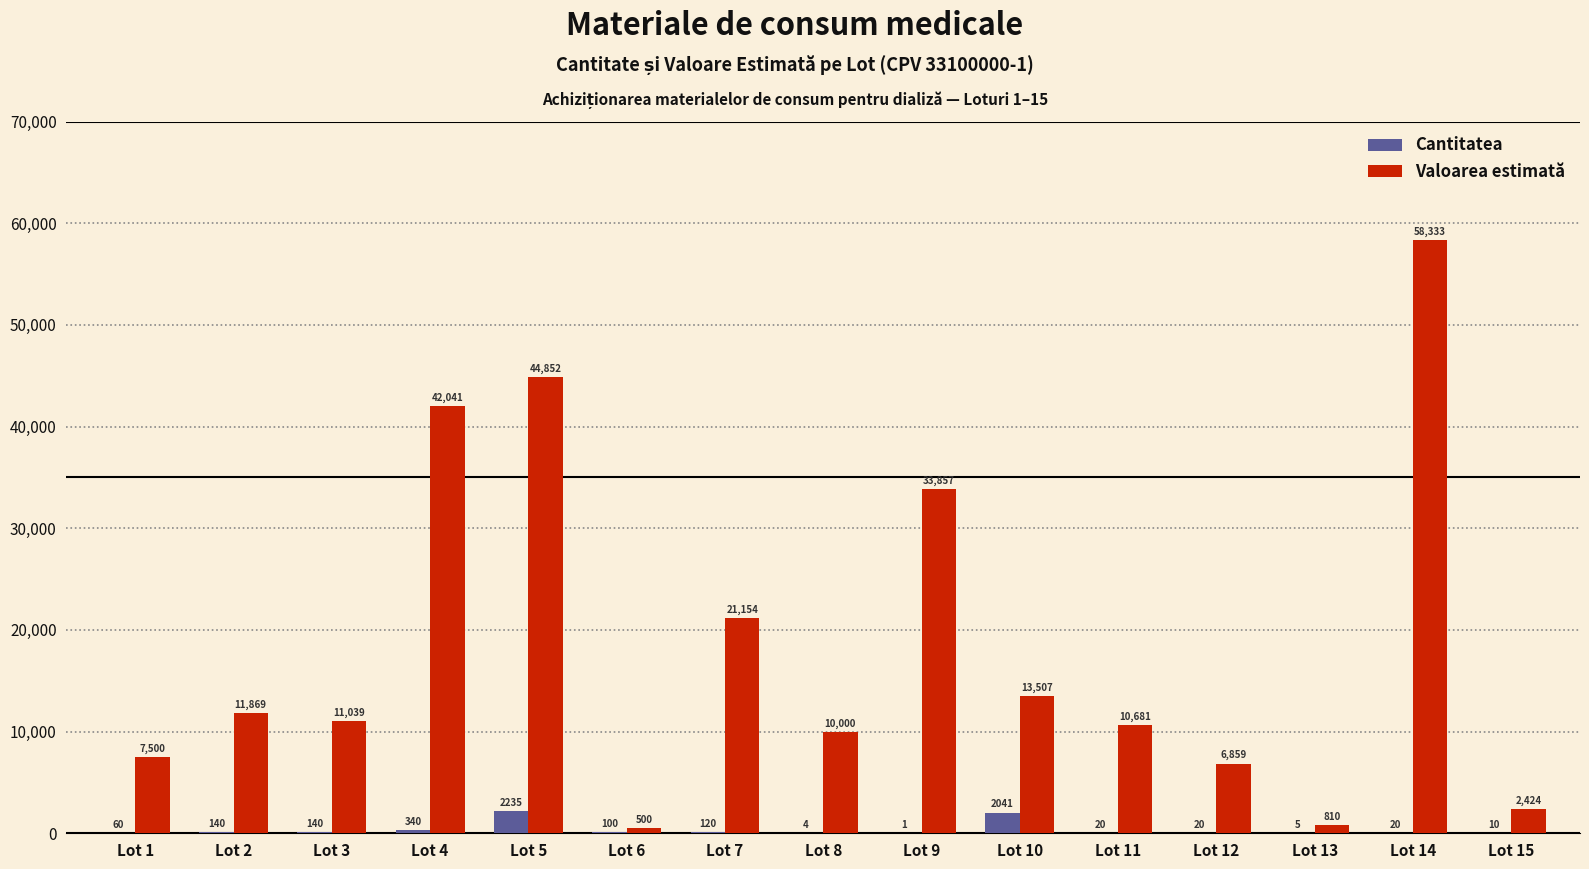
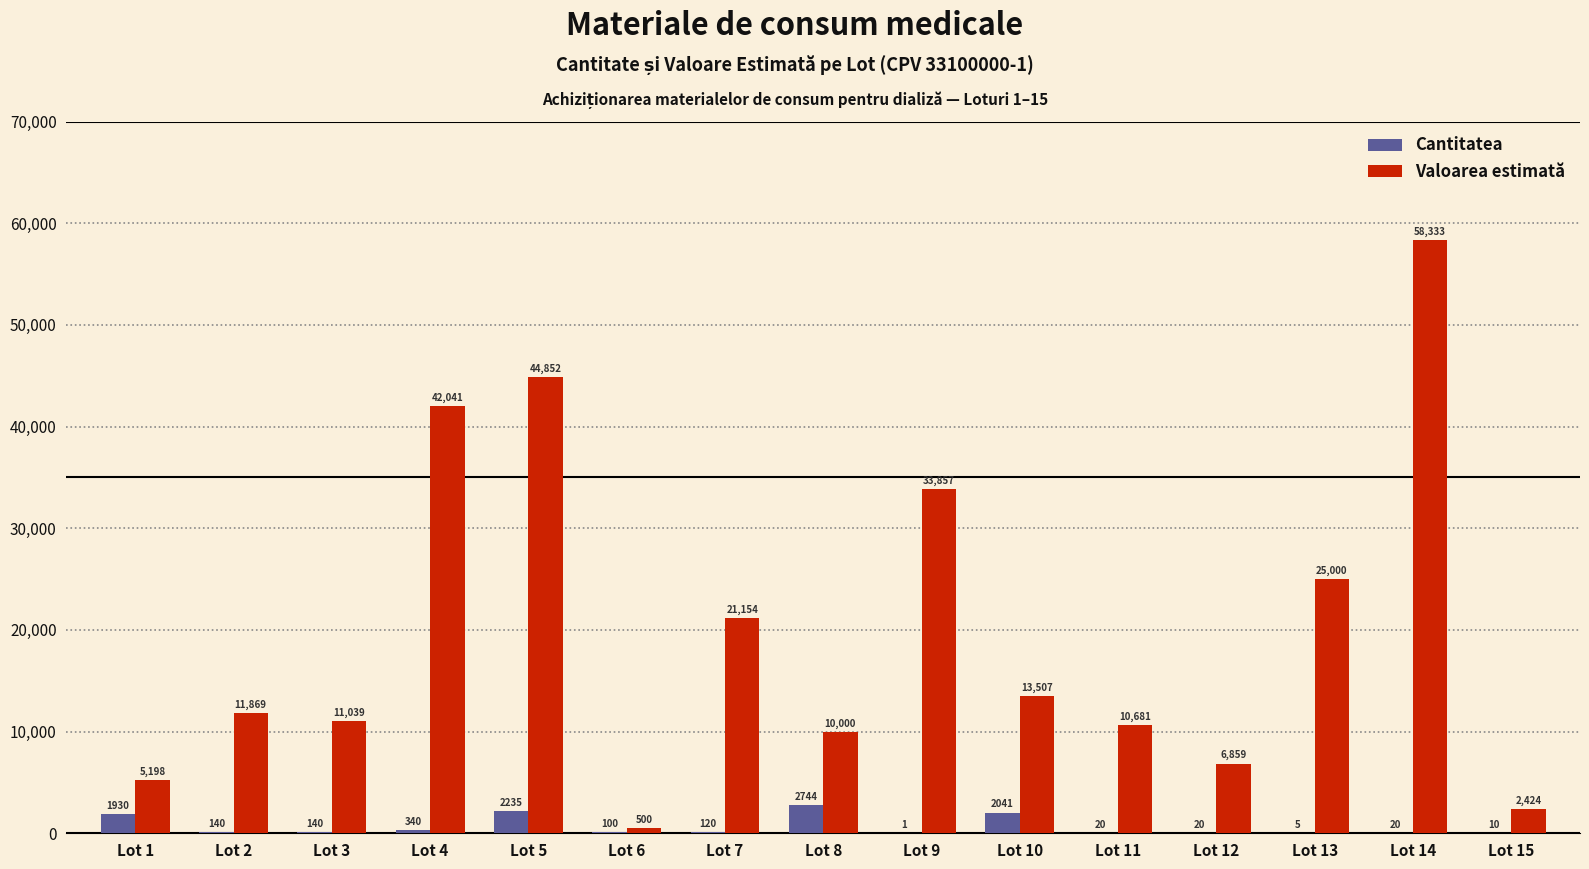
  {
    "Cantitatea": {
-     "Lot 1": "60",
+     "Lot 1": "1930",
      "Lot 2": "140",
      "Lot 3": "140",
      "Lot 4": "340",
      "Lot 5": "2235",
      "Lot 6": "100",
      "Lot 7": "120",
-     "Lot 8": "4",
+     "Lot 8": "2744",
      "Lot 9": "1",
      "Lot 10": "2041",
      "Lot 11": "20",
      "Lot 12": "20",
      "Lot 13": "5",
      "Lot 14": "20",
      "Lot 15": "10"
    },
    "Valoarea estimată": {
-     "Lot 1": "7,500",
+     "Lot 1": "5,198",
      "Lot 2": "11,869",
      "Lot 3": "11,039",
      "Lot 4": "42,041",
      "Lot 5": "44,852",
      "Lot 6": "500",
      "Lot 7": "21,154",
      "Lot 8": "10,000",
      "Lot 9": "33,857",
      "Lot 10": "13,507",
      "Lot 11": "10,681",
      "Lot 12": "6,859",
-     "Lot 13": "810",
+     "Lot 13": "25,000",
      "Lot 14": "58,333",
      "Lot 15": "2,424"
    }
  }
